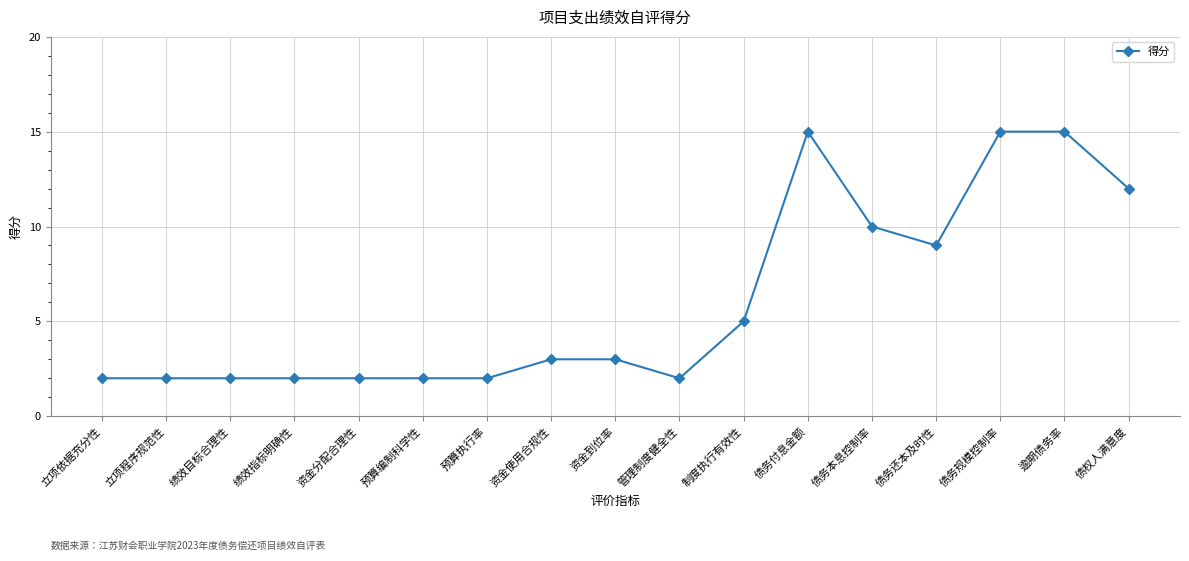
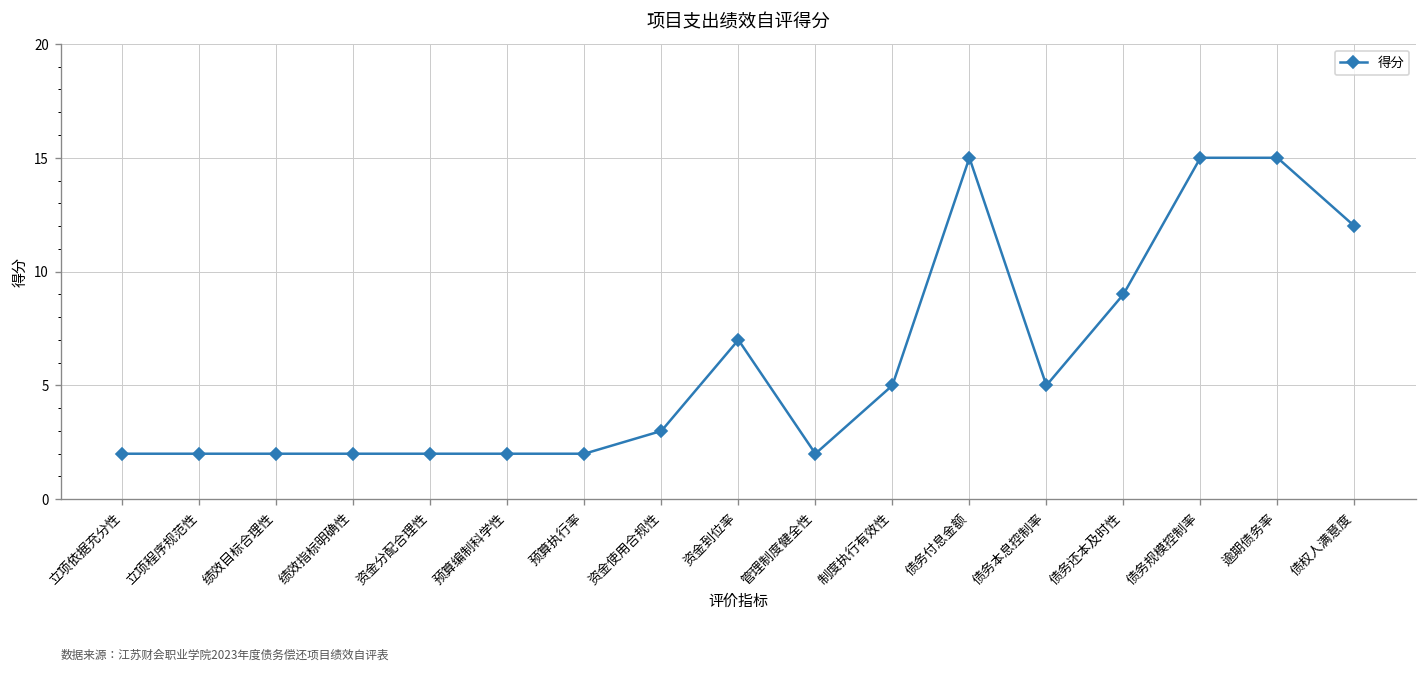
  {
    "立项依据充分性": 2,
    "立项程序规范性": 2,
    "绩效目标合理性": 2,
    "绩效指标明确性": 2,
    "资金分配合理性": 2,
    "预算编制科学性": 2,
    "预算执行率": 2,
    "资金使用合规性": 3,
-   "资金到位率": 3,
+   "资金到位率": 7,
    "管理制度健全性": 2,
    "制度执行有效性": 5,
    "债务付息金额": 15,
-   "债务本息控制率": 10,
+   "债务本息控制率": 5,
    "债务还本及时性": 9,
    "债务规模控制率": 15,
    "逾期债务率": 15,
    "债权人满意度": 12
  }
